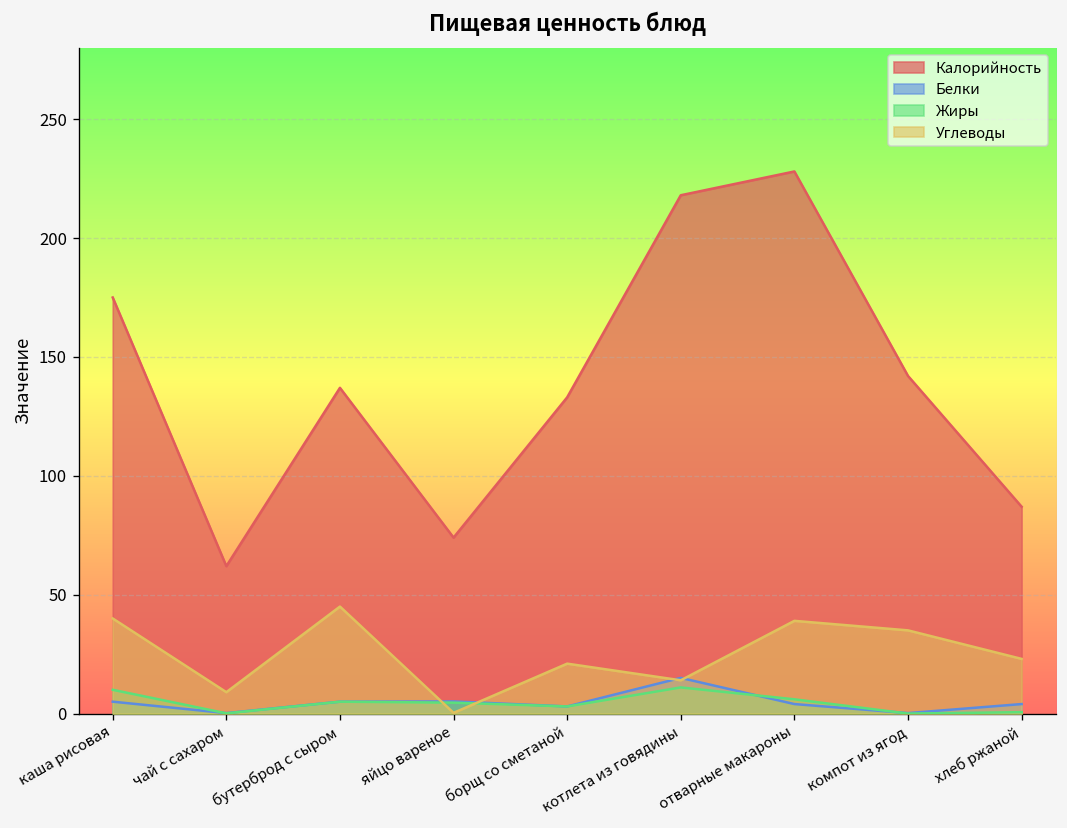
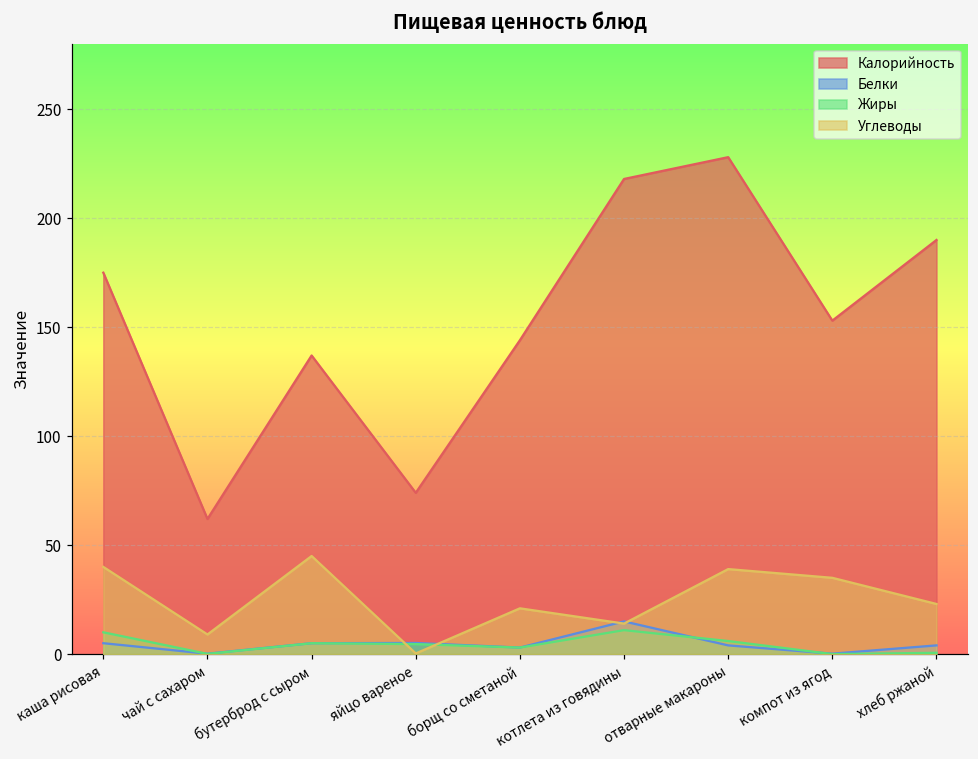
  {
    "Калорийность": {
      "каша рисовая": 175,
      "чай с сахаром": 62,
      "бутерброд с сыром": 137,
      "яйцо вареное": 74,
-     "борщ со сметаной": 133,
+     "борщ со сметаной": 144,
      "котлета из говядины": 218,
      "отварные макароны": 228,
-     "компот из ягод": 142,
-     "хлеб ржаной": 87
+     "компот из ягод": 153,
+     "хлеб ржаной": 190
    },
    "Белки": {
      "каша рисовая": 5,
      "отварные макароны": 4,
      "хлеб ржаной": 4
    },
    "Жиры": {
      "каша рисовая": 10,
      "котлета из говядины": 11,
      "отварные макароны": 6,
      "хлеб ржаной": 1
    },
    "Углеводы": {
      "каша рисовая": 40,
      "чай с сахаром": 9,
      "бутерброд с сыром": 45,
      "яйцо вареное": 0,
      "борщ со сметаной": 21,
      "отварные макароны": 39,
      "компот из ягод": 35,
      "хлеб ржаной": 23
    }
  }
